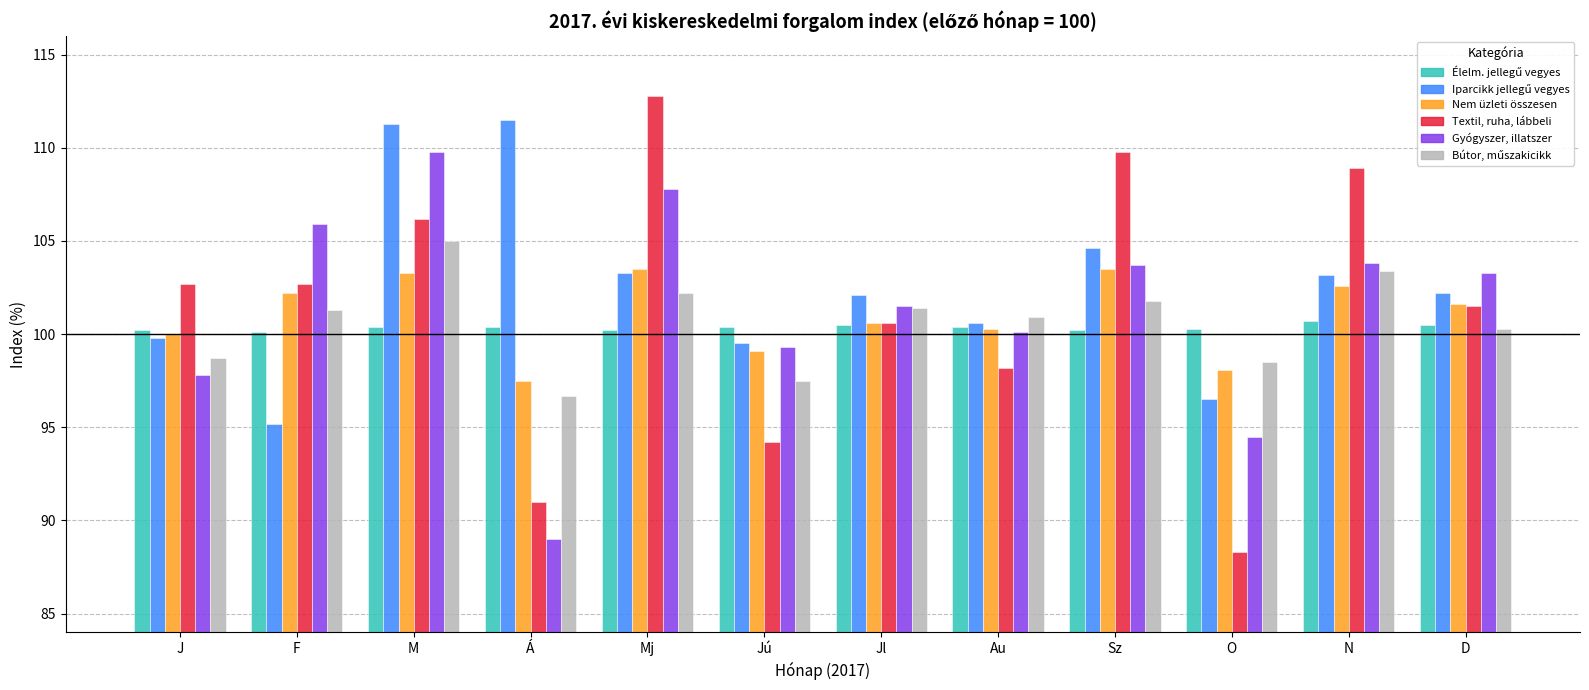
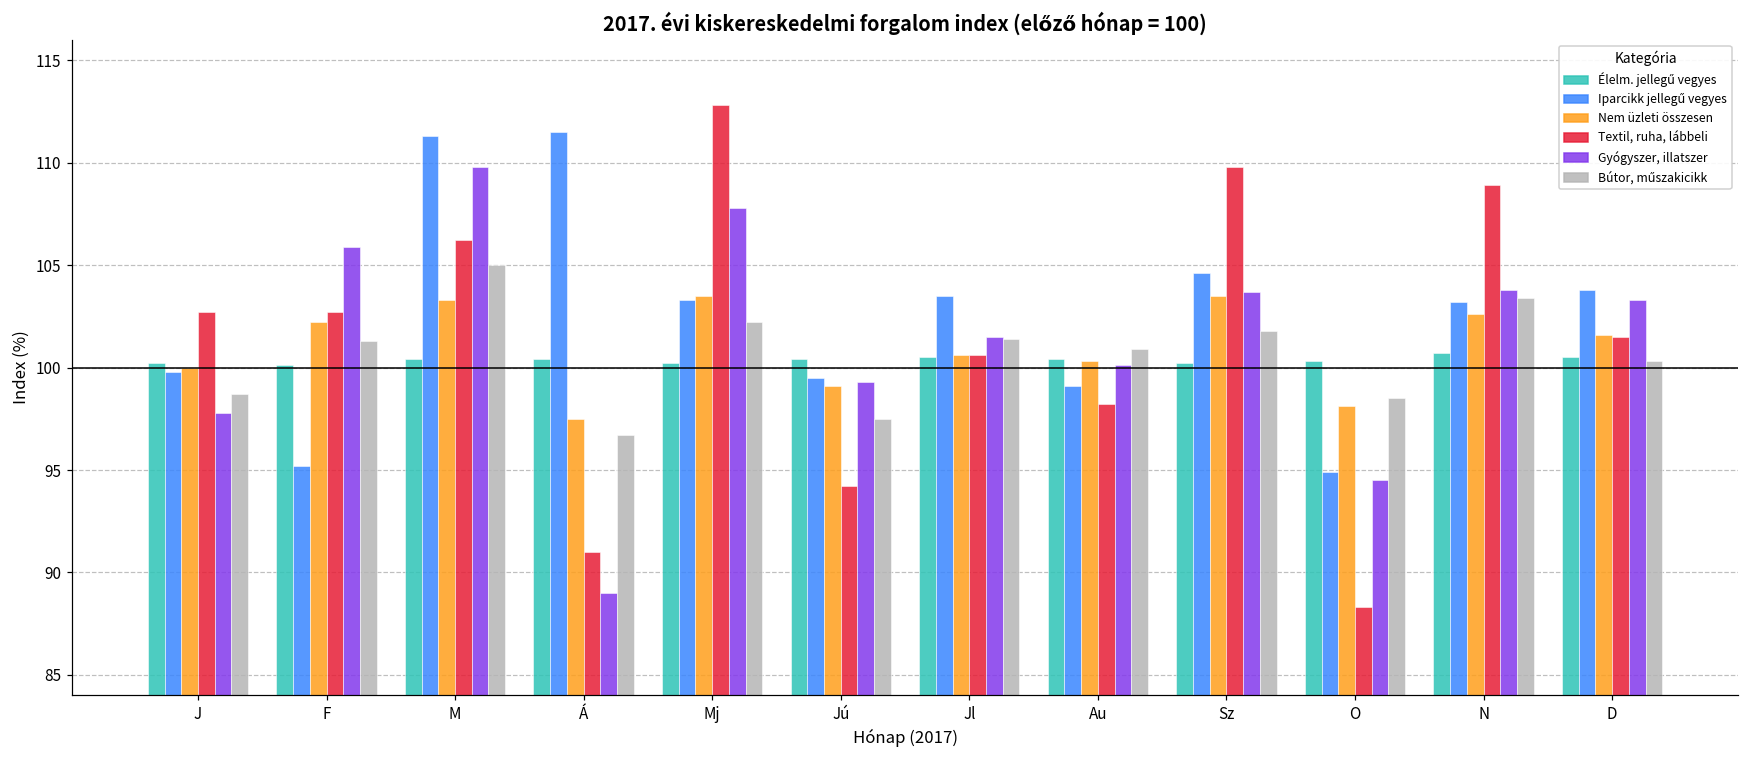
  {
    "Iparcikk jellegű vegyes": {
      "J": 99.8,
      "F": 95.2,
      "M": 111.3,
      "Á": 111.5,
      "Mj": 103.3,
      "Jú": 99.5,
-     "Jl": 102.1,
-     "Au": 100.6,
+     "Jl": 103.5,
+     "Au": 99.1,
      "Sz": 104.6,
-     "O": 96.5,
+     "O": 94.9,
      "N": 103.2,
-     "D": 102.2
+     "D": 103.8
    }
  }
